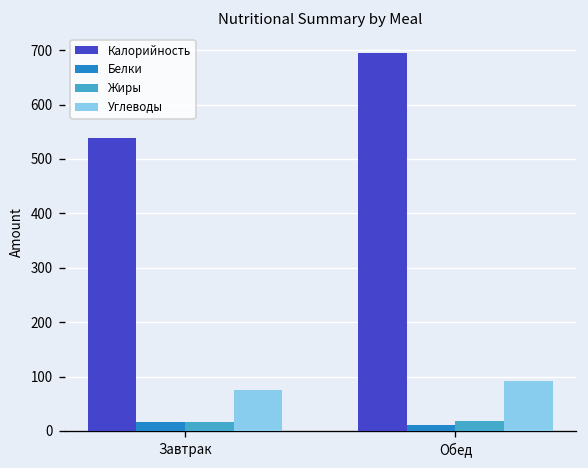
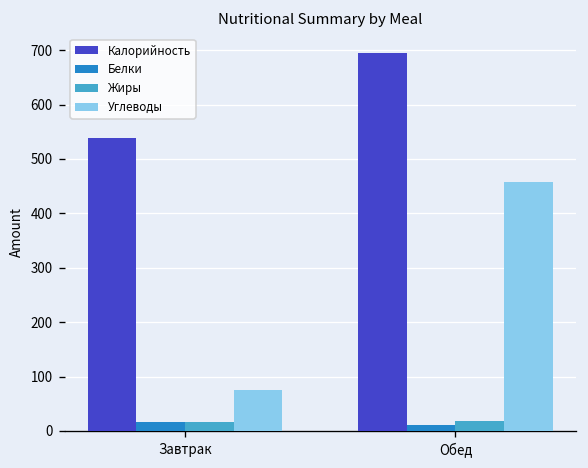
  {
    "Калорийность": {
      "Завтрак": 540,
      "Обед": 700
    },
    "Углеводы": {
      "Завтрак": 70,
-     "Обед": 90
+     "Обед": 460
    }
  }
